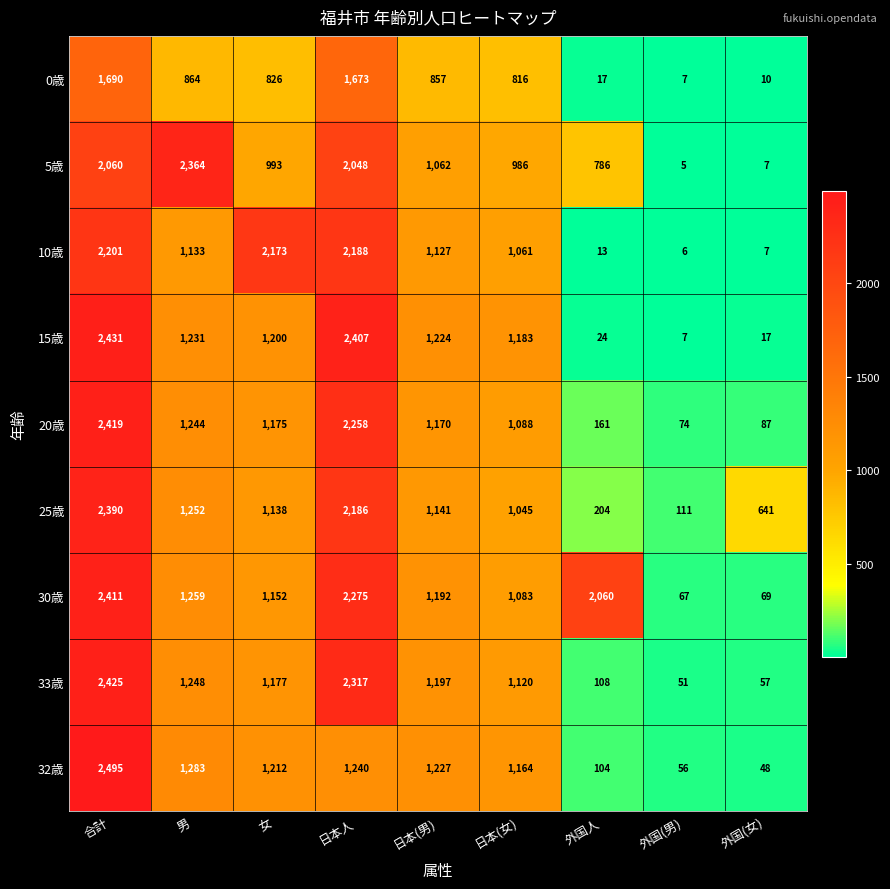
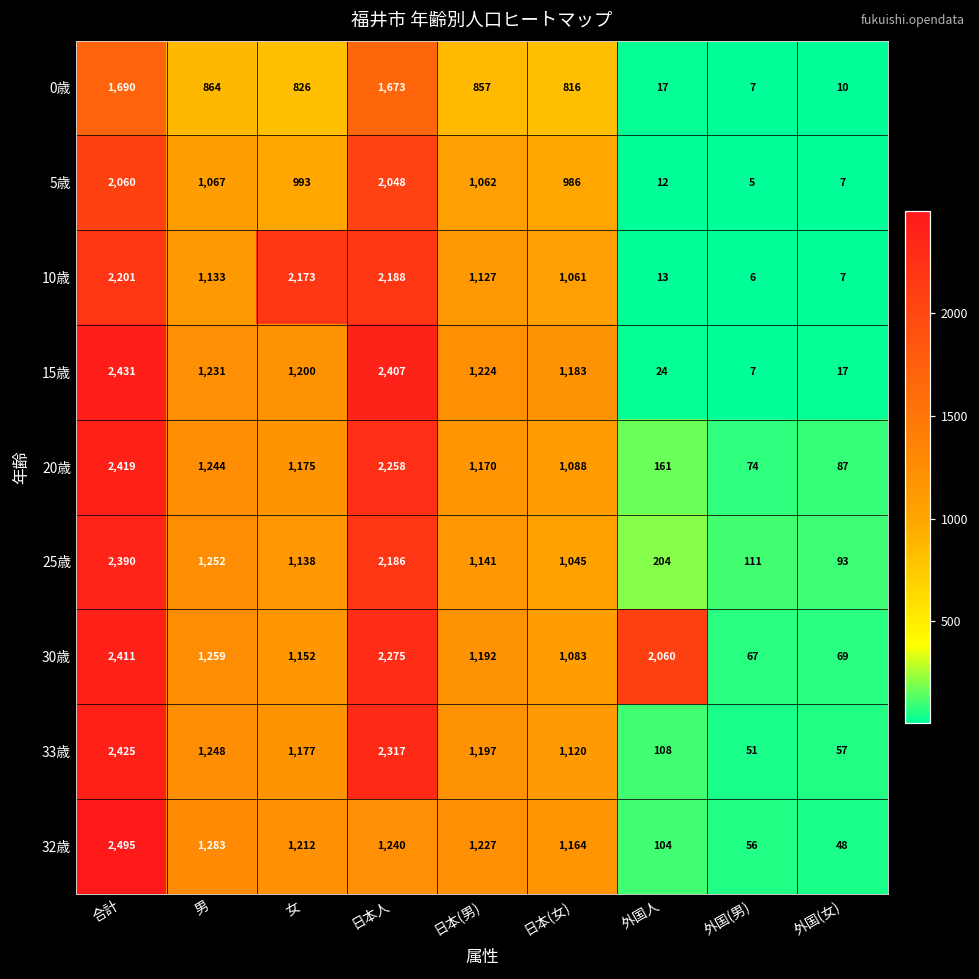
  {
    "0歳": {
      "合計": "1,690",
      "男": "864",
      "女": "826",
      "日本人": "1,673",
      "日本(男)": "857",
      "日本(女)": "816",
      "外国人": "17",
      "外国(男)": "7",
      "外国(女)": "10"
    },
    "5歳": {
      "合計": "2,060",
-     "男": "2,364",
+     "男": "1,067",
      "女": "993",
      "日本人": "2,048",
      "日本(男)": "1,062",
      "日本(女)": "986",
-     "外国人": "786",
+     "外国人": "12",
      "外国(男)": "5",
      "外国(女)": "7"
    },
    "10歳": {
      "合計": "2,201",
      "男": "1,133",
      "女": "2,173",
      "日本人": "2,188",
      "日本(男)": "1,127",
      "日本(女)": "1,061",
      "外国人": "13",
      "外国(男)": "6",
      "外国(女)": "7"
    },
    "15歳": {
      "合計": "2,431",
      "男": "1,231",
      "女": "1,200",
      "日本人": "2,407",
      "日本(男)": "1,224",
      "日本(女)": "1,183",
      "外国人": "24",
      "外国(男)": "7",
      "外国(女)": "17"
    },
    "20歳": {
      "合計": "2,419",
      "男": "1,244",
      "女": "1,175",
      "日本人": "2,258",
      "日本(男)": "1,170",
      "日本(女)": "1,088",
      "外国人": "161",
      "外国(男)": "74",
      "外国(女)": "87"
    },
    "25歳": {
      "合計": "2,390",
      "男": "1,252",
      "女": "1,138",
      "日本人": "2,186",
      "日本(男)": "1,141",
      "日本(女)": "1,045",
      "外国人": "204",
      "外国(男)": "111",
-     "外国(女)": "641"
+     "外国(女)": "93"
    },
    "30歳": {
      "合計": "2,411",
      "男": "1,259",
      "女": "1,152",
      "日本人": "2,275",
      "日本(男)": "1,192",
      "日本(女)": "1,083",
      "外国人": "2,060",
      "外国(男)": "67",
      "外国(女)": "69"
    },
    "33歳": {
      "合計": "2,425",
      "男": "1,248",
      "女": "1,177",
      "日本人": "2,317",
      "日本(男)": "1,197",
      "日本(女)": "1,120",
      "外国人": "108",
      "外国(男)": "51",
      "外国(女)": "57"
    },
    "32歳": {
      "合計": "2,495",
      "男": "1,283",
      "女": "1,212",
      "日本人": "1,240",
      "日本(男)": "1,227",
      "日本(女)": "1,164",
      "外国人": "104",
      "外国(男)": "56",
      "外国(女)": "48"
    }
  }
